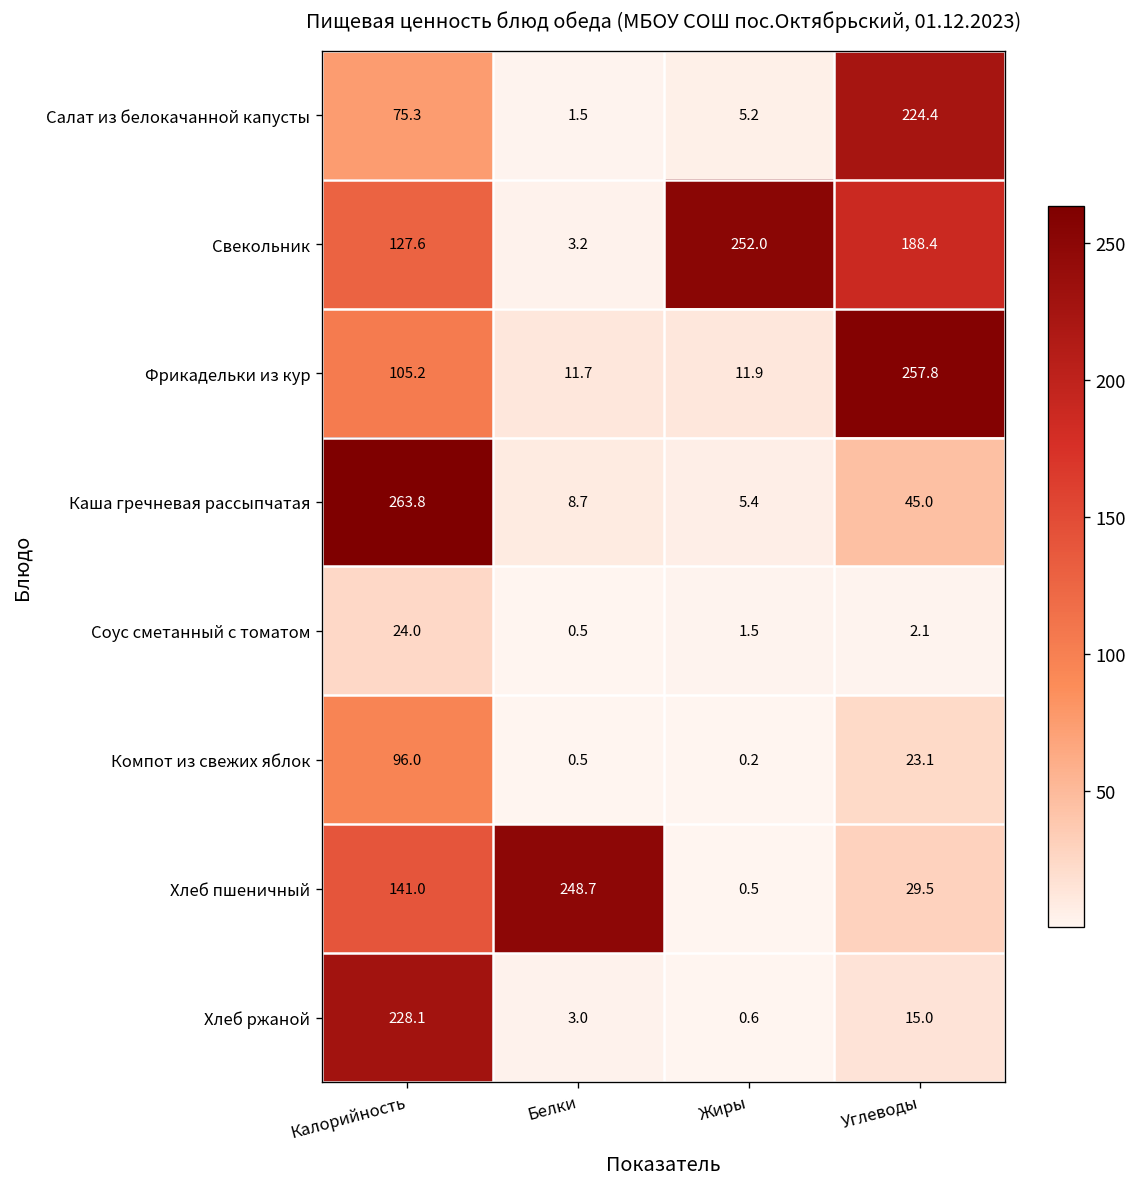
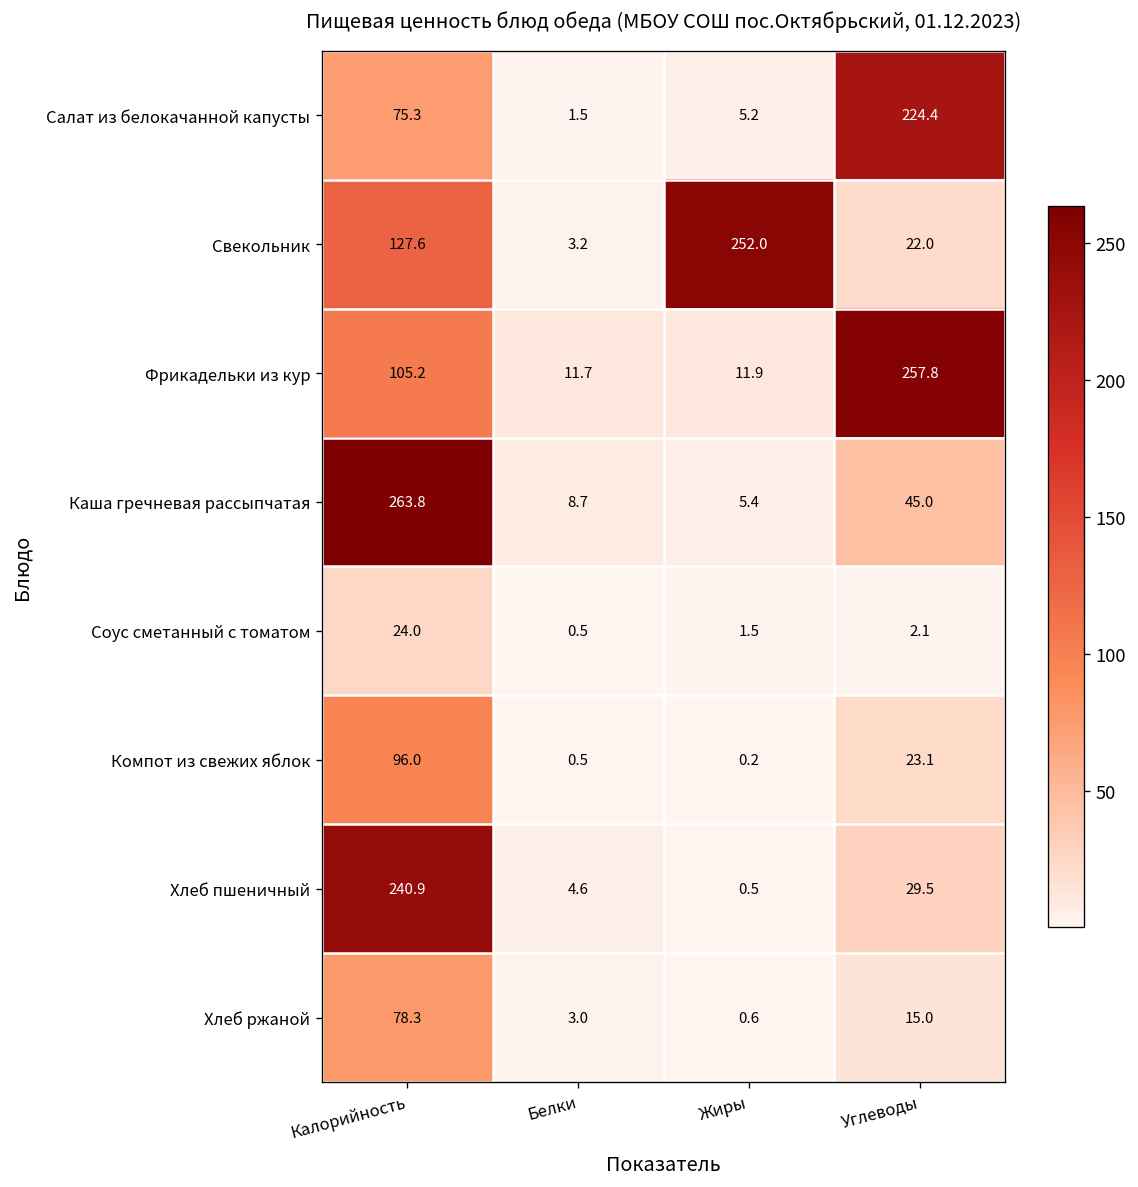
  {
    "Салат из белокачанной капусты": {
      "Калорийность": 75.3,
      "Белки": 1.5,
      "Жиры": 5.2,
      "Углеводы": 224.4
    },
    "Свекольник": {
      "Калорийность": 127.6,
      "Белки": 3.2,
      "Жиры": 252.0,
-     "Углеводы": 188.4
+     "Углеводы": 22.0
    },
    "Фрикадельки из кур": {
      "Калорийность": 105.2,
      "Белки": 11.7,
      "Жиры": 11.9,
      "Углеводы": 257.8
    },
    "Каша гречневая рассыпчатая": {
      "Калорийность": 263.8,
      "Белки": 8.7,
      "Жиры": 5.4,
      "Углеводы": 45.0
    },
    "Соус сметанный с томатом": {
      "Калорийность": 24.0,
      "Белки": 0.5,
      "Жиры": 1.5,
      "Углеводы": 2.1
    },
    "Компот из свежих яблок": {
      "Калорийность": 96.0,
      "Белки": 0.5,
      "Жиры": 0.2,
      "Углеводы": 23.1
    },
    "Хлеб пшеничный": {
-     "Калорийность": 141.0,
-     "Белки": 248.7,
+     "Калорийность": 240.9,
+     "Белки": 4.6,
      "Жиры": 0.5,
      "Углеводы": 29.5
    },
    "Хлеб ржаной": {
-     "Калорийность": 228.1,
+     "Калорийность": 78.3,
      "Белки": 3.0,
      "Жиры": 0.6,
      "Углеводы": 15.0
    }
  }
